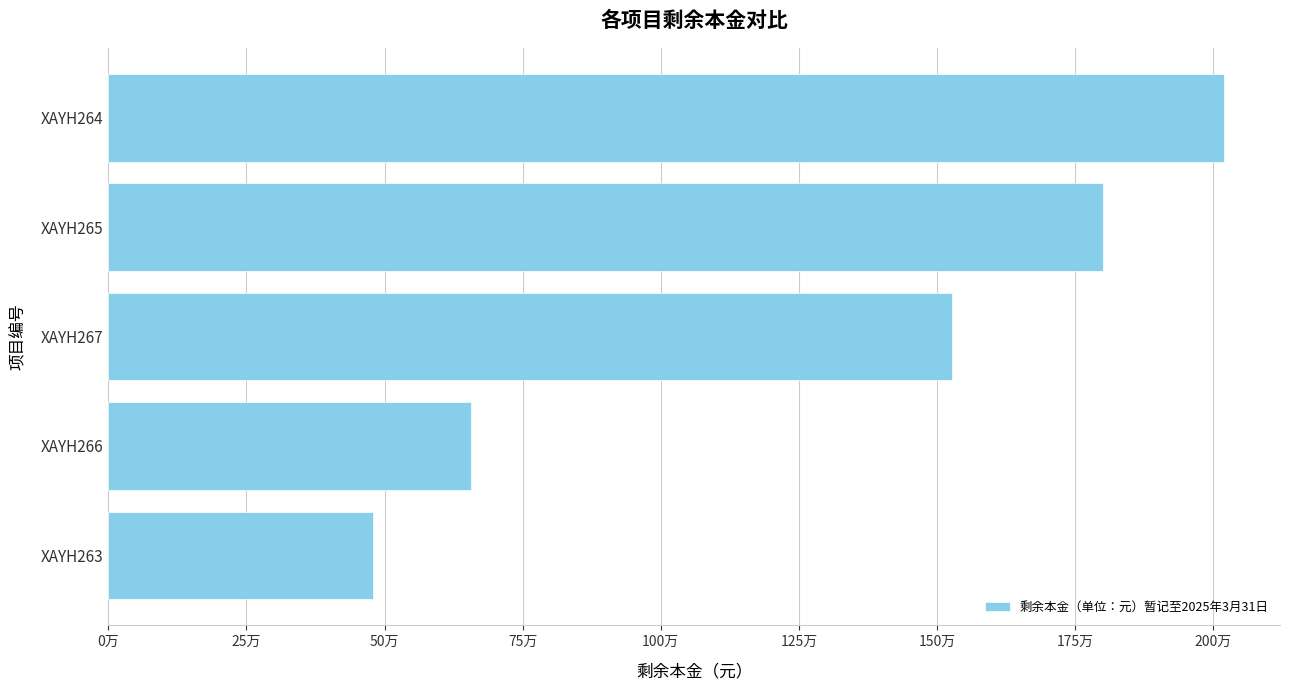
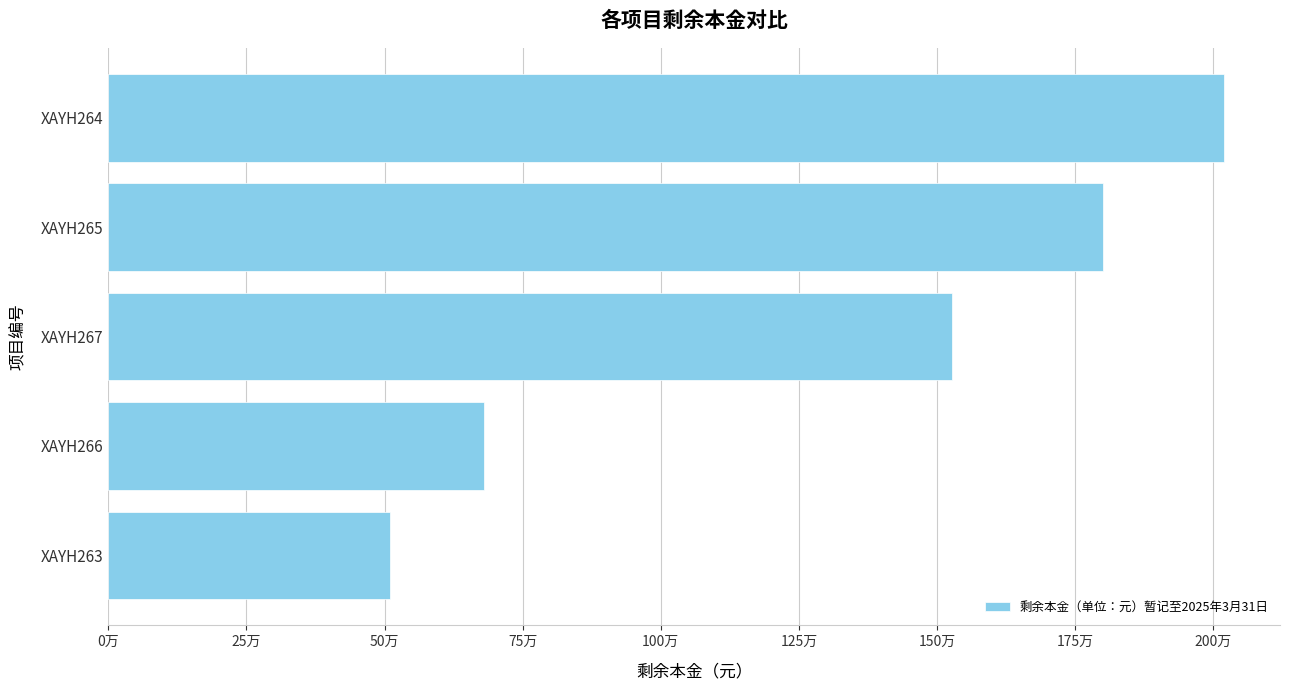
  {
    "XAYH264": "202万",
    "XAYH265": "180万",
    "XAYH267": "153万",
-   "XAYH266": "66万",
-   "XAYH263": "48万"
+   "XAYH266": "68万",
+   "XAYH263": "51万"
  }
